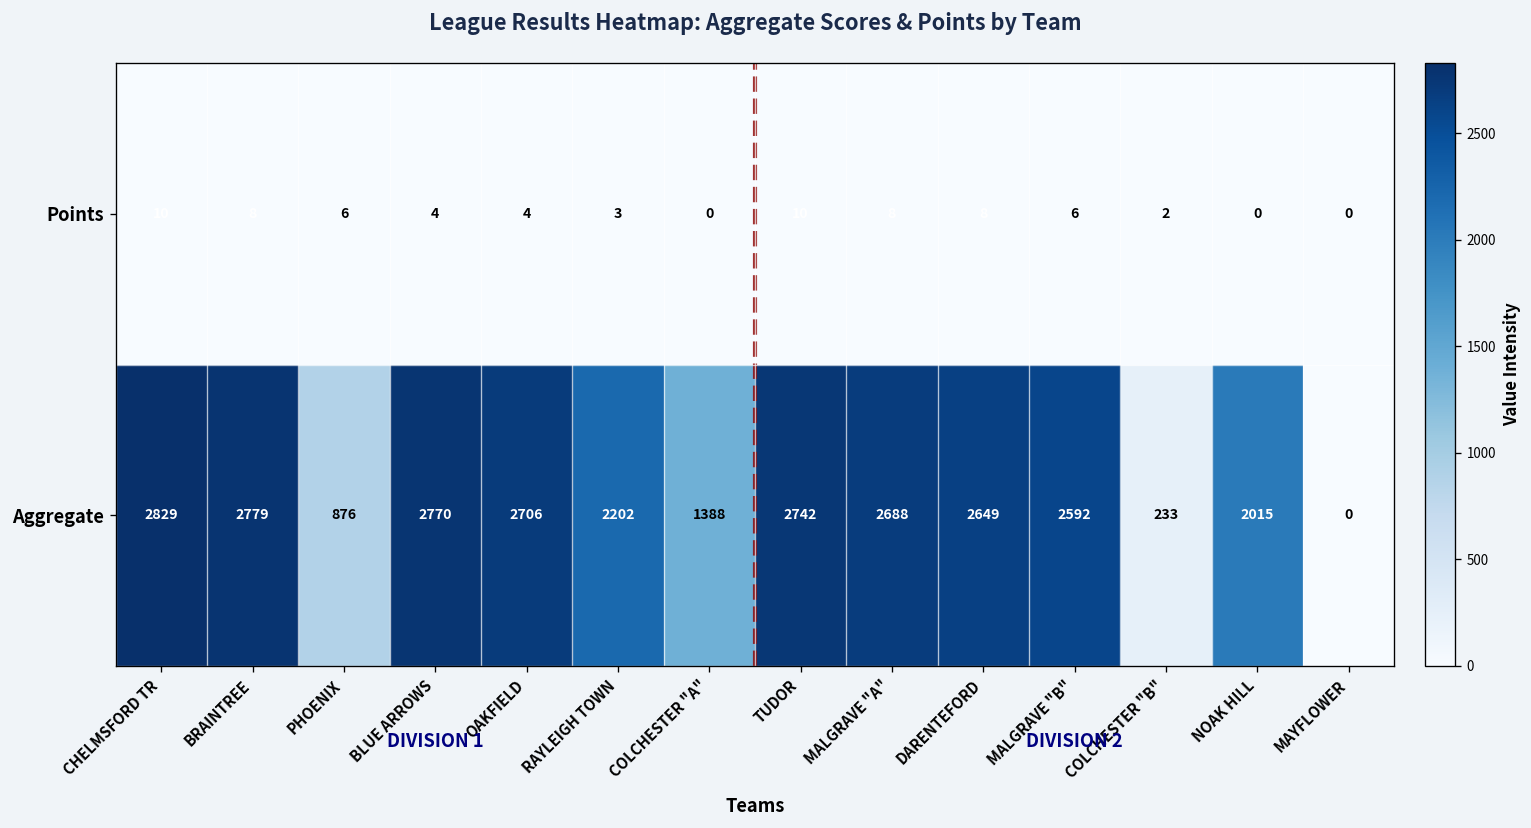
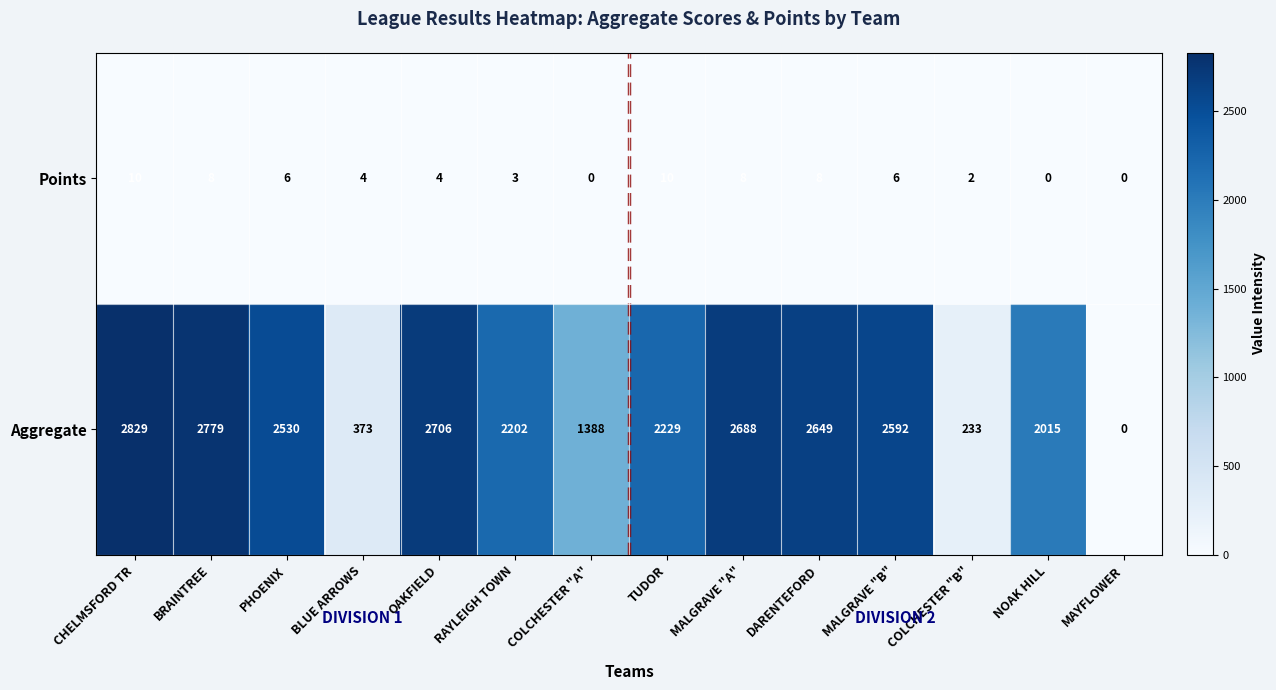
  {
    "Points": {
      "PHOENIX": 6,
      "BLUE ARROWS": 4,
      "OAKFIELD": 4,
      "RAYLEIGH TOWN": 3,
      "COLCHESTER \"A\"": 0,
      "MALGRAVE \"B\"": 6,
      "COLCHESTER \"B\"": 2,
      "NOAK HILL": 0,
      "MAYFLOWER": 0
    },
    "Aggregate": {
      "CHELMSFORD TR": 2829,
      "BRAINTREE": 2779,
-     "PHOENIX": 876,
-     "BLUE ARROWS": 2770,
+     "PHOENIX": 2530,
+     "BLUE ARROWS": 373,
      "OAKFIELD": 2706,
      "RAYLEIGH TOWN": 2202,
      "COLCHESTER \"A\"": 1388,
-     "TUDOR": 2742,
+     "TUDOR": 2229,
      "MALGRAVE \"A\"": 2688,
      "DARENTEFORD": 2649,
      "MALGRAVE \"B\"": 2592,
      "COLCHESTER \"B\"": 233,
      "NOAK HILL": 2015,
      "MAYFLOWER": 0
    }
  }
